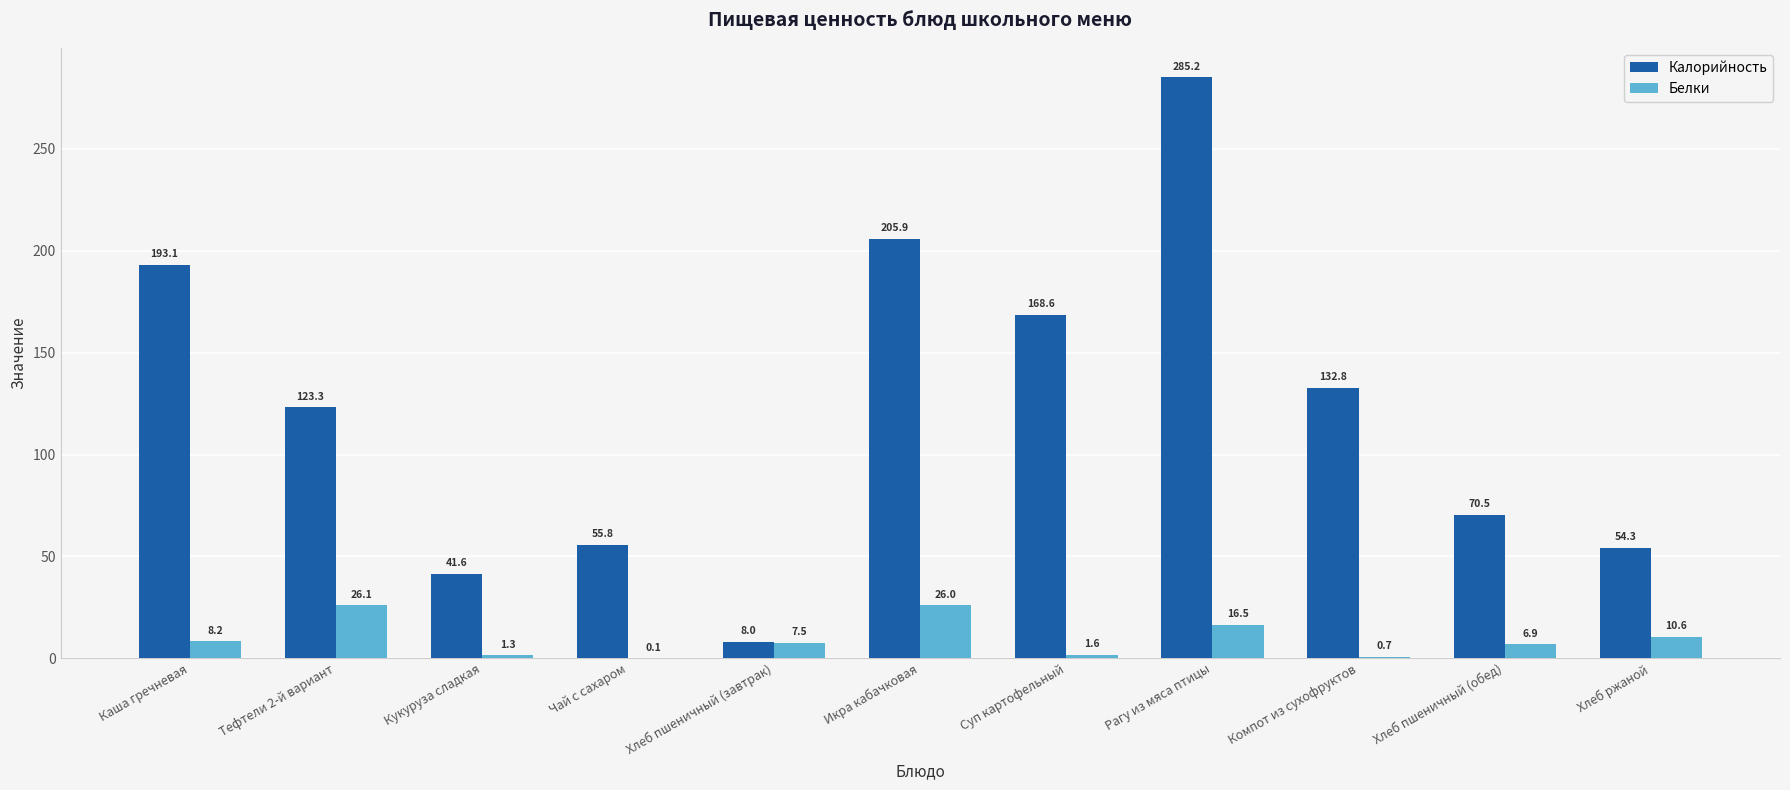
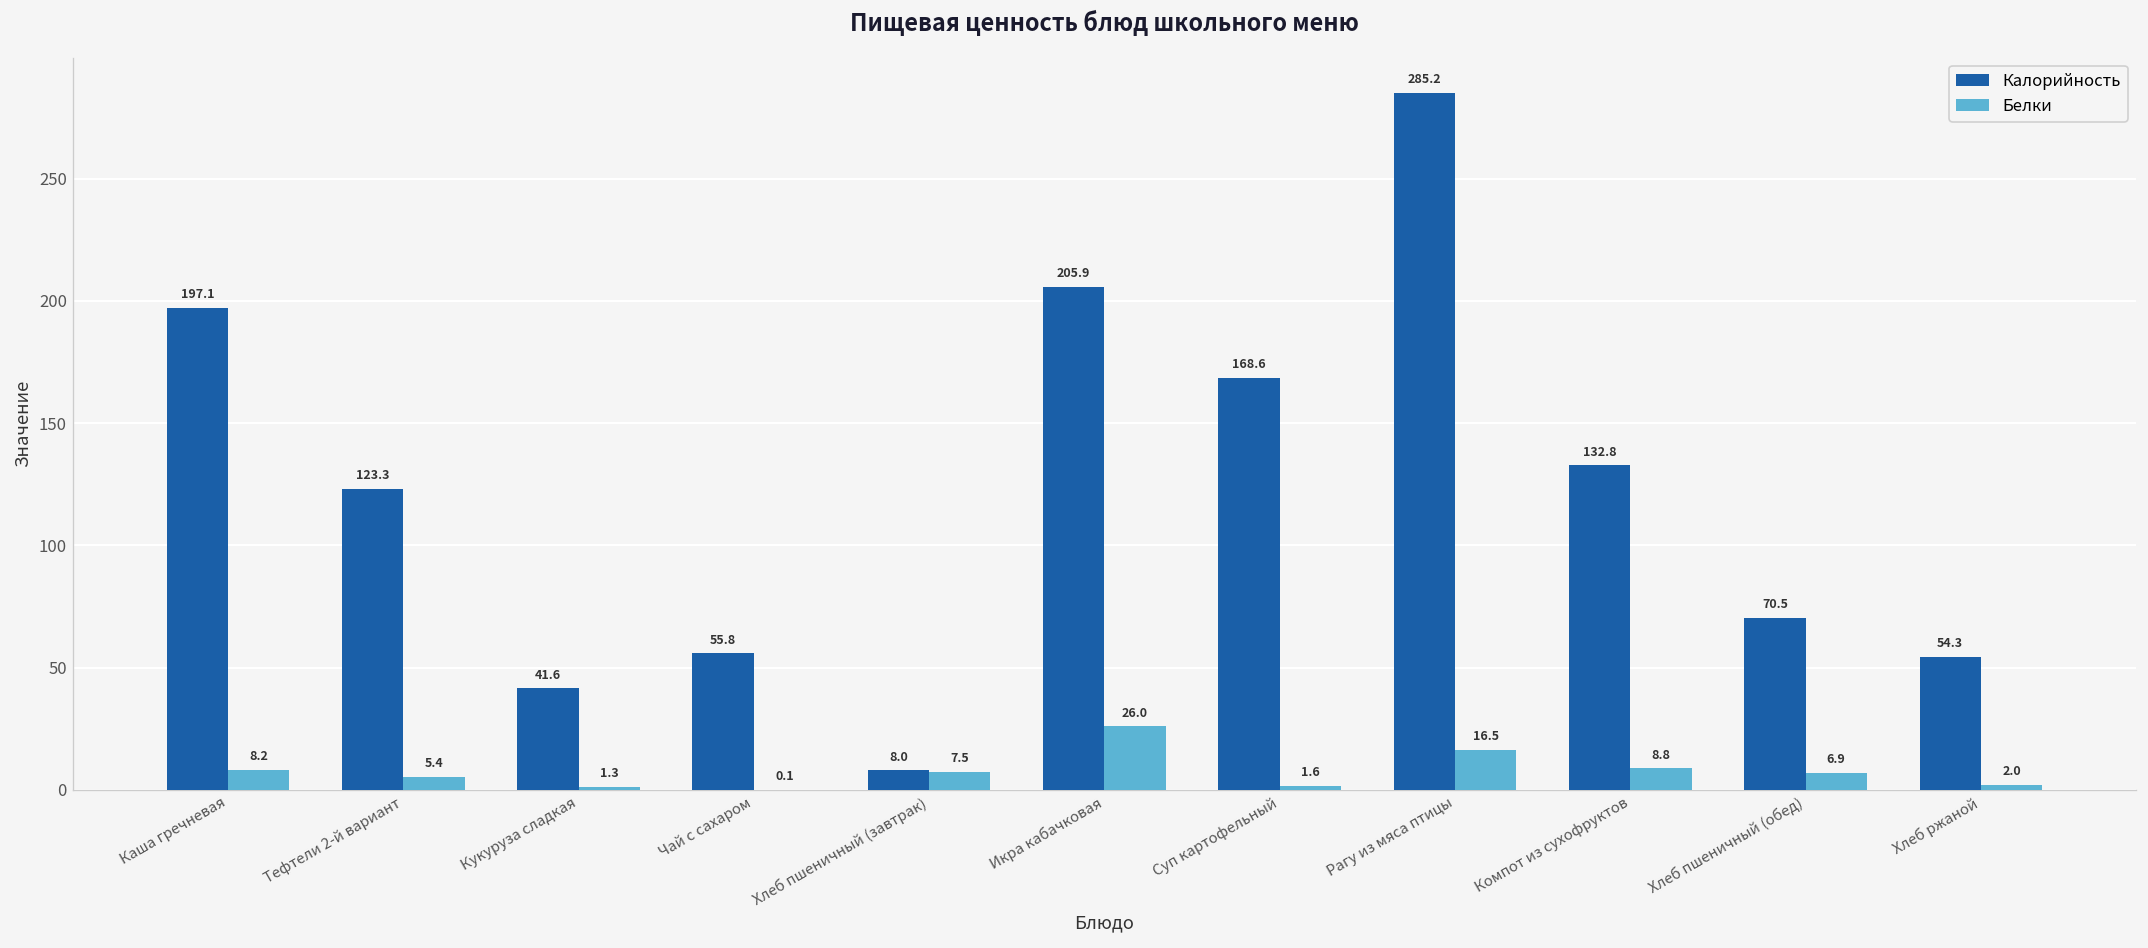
  {
    "Калорийность": {
-     "Каша гречневая": 193.1,
+     "Каша гречневая": 197.1,
      "Тефтели 2-й вариант": 123.3,
      "Кукуруза сладкая": 41.6,
      "Чай с сахаром": 55.8,
      "Хлеб пшеничный (завтрак)": 8.0,
      "Икра кабачковая": 205.9,
      "Суп картофельный": 168.6,
      "Рагу из мяса птицы": 285.2,
      "Компот из сухофруктов": 132.8,
      "Хлеб пшеничный (обед)": 70.5,
      "Хлеб ржаной": 54.3
    },
    "Белки": {
      "Каша гречневая": 8.2,
-     "Тефтели 2-й вариант": 26.1,
+     "Тефтели 2-й вариант": 5.4,
      "Кукуруза сладкая": 1.3,
      "Чай с сахаром": 0.1,
      "Хлеб пшеничный (завтрак)": 7.5,
      "Икра кабачковая": 26.0,
      "Суп картофельный": 1.6,
      "Рагу из мяса птицы": 16.5,
-     "Компот из сухофруктов": 0.7,
+     "Компот из сухофруктов": 8.8,
      "Хлеб пшеничный (обед)": 6.9,
-     "Хлеб ржаной": 10.6
+     "Хлеб ржаной": 2.0
    }
  }
